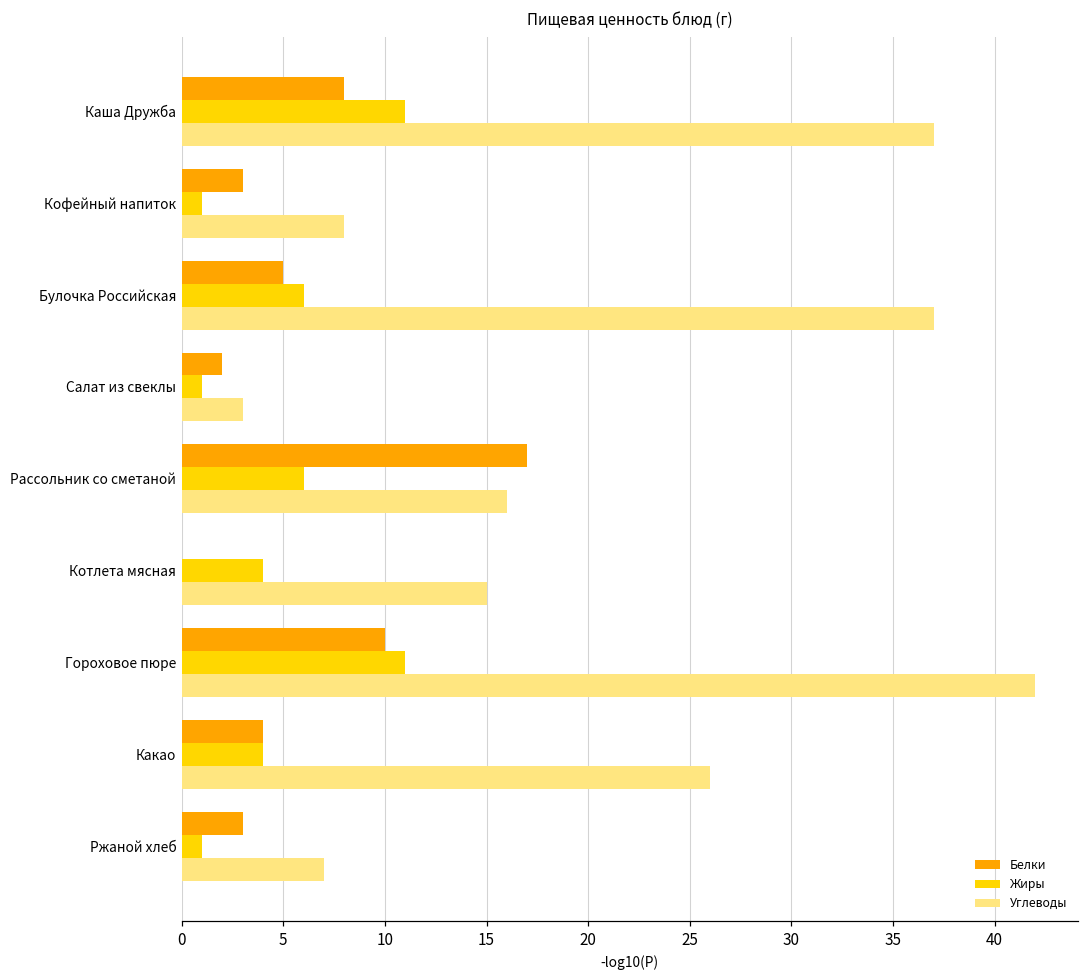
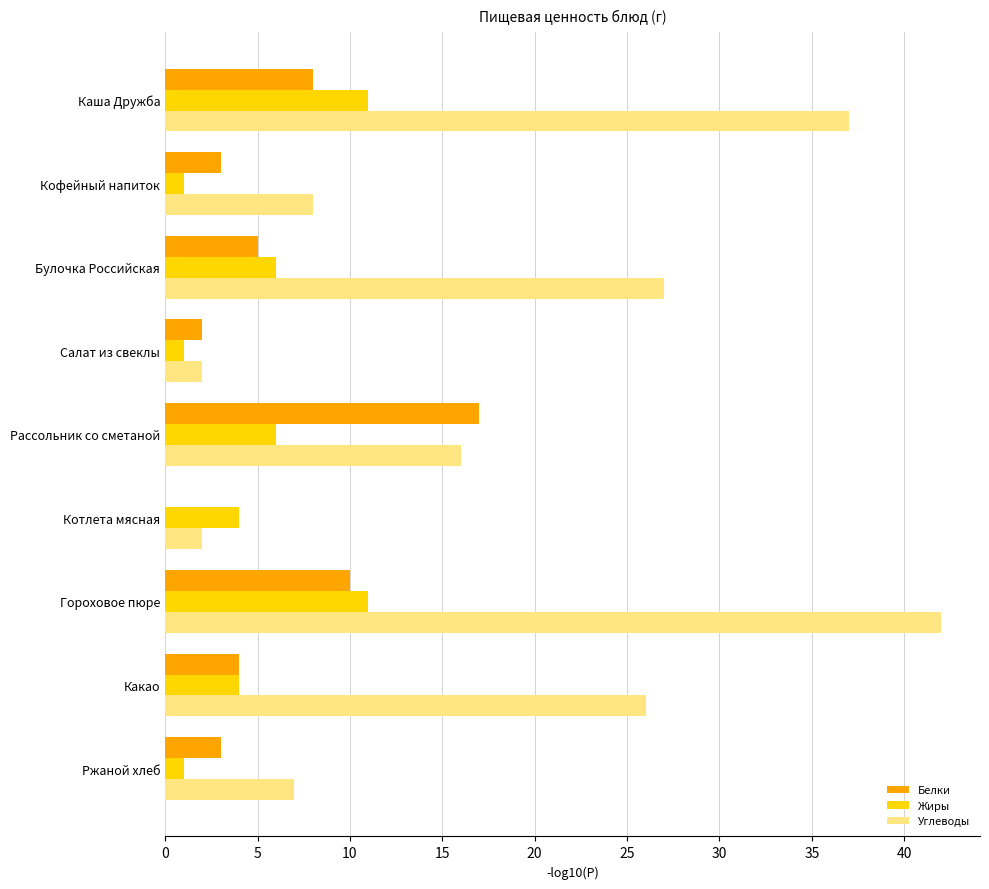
  {
    "Углеводы": {
      "Каша Дружба": 37,
      "Кофейный напиток": 8,
-     "Булочка Российская": 37,
-     "Салат из свеклы": 3,
+     "Булочка Российская": 27,
+     "Салат из свеклы": 2,
      "Рассольник со сметаной": 16,
-     "Котлета мясная": 15,
+     "Котлета мясная": 2,
      "Гороховое пюре": 42,
      "Какао": 26,
      "Ржаной хлеб": 7
    }
  }
